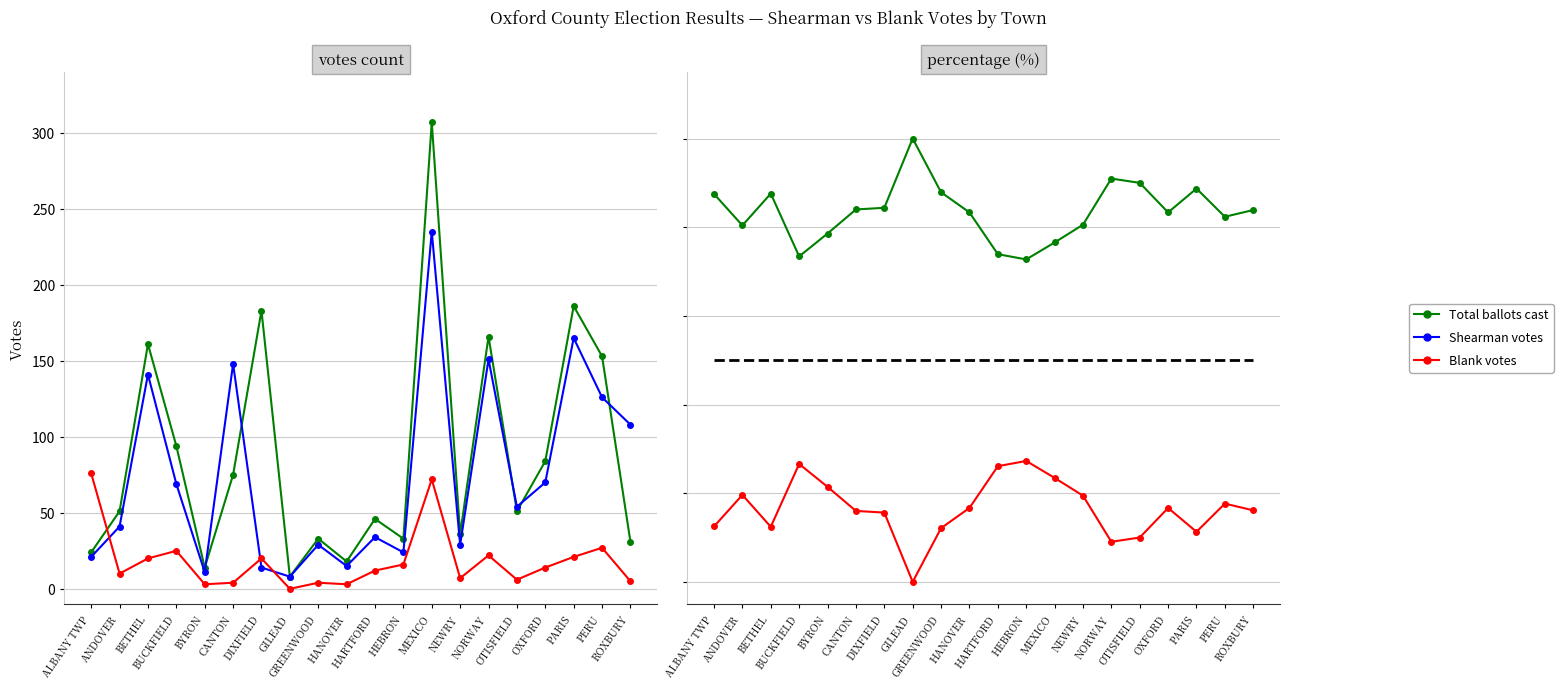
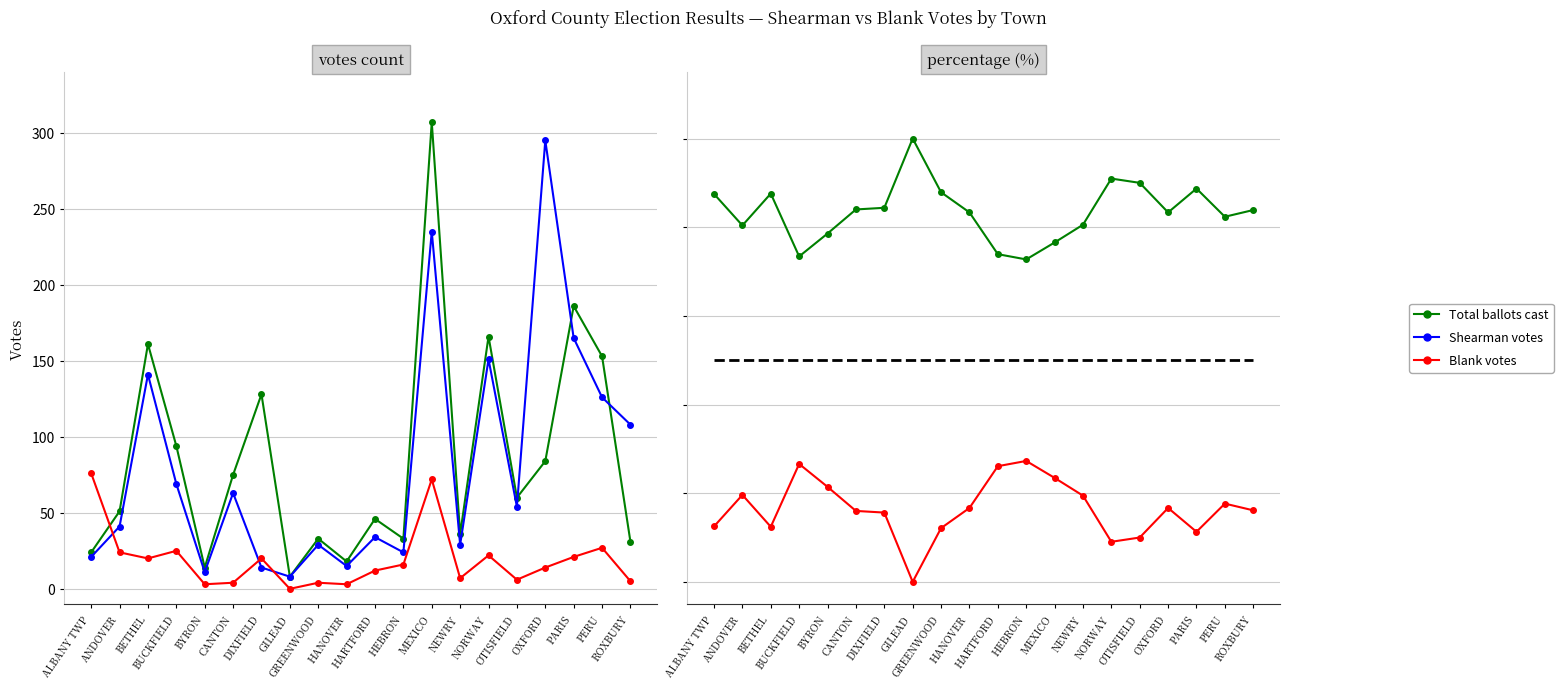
  {
    "votes count": {
      "Total ballots cast": {
        "ALBANY TWP": 24,
        "ANDOVER": 51,
        "BETHEL": 161,
        "BUCKFIELD": 94,
        "BYRON": 14,
        "CANTON": 75,
-       "DIXFIELD": 183,
+       "DIXFIELD": 128,
        "GREENWOOD": 33,
        "HANOVER": 18,
        "HARTFORD": 46,
        "HEBRON": 33,
        "MEXICO": 307,
        "NEWRY": 36,
        "NORWAY": 166,
-       "OTISFIELD": 51,
+       "OTISFIELD": 60,
        "OXFORD": 84,
        "PARIS": 186,
        "PERU": 153,
        "ROXBURY": 31
      },
      "Shearman votes": {
        "ALBANY TWP": 21,
        "ANDOVER": 41,
        "BETHEL": 141,
        "BUCKFIELD": 69,
        "BYRON": 11,
-       "CANTON": 148,
+       "CANTON": 63,
        "DIXFIELD": 14,
        "GREENWOOD": 29,
        "HANOVER": 15,
        "HARTFORD": 34,
        "HEBRON": 24,
        "MEXICO": 235,
        "NEWRY": 29,
        "NORWAY": 151,
        "OTISFIELD": 54,
-       "OXFORD": 70,
+       "OXFORD": 295,
        "PARIS": 165,
        "PERU": 126,
        "ROXBURY": 108
      },
      "Blank votes": {
        "ALBANY TWP": 76,
-       "ANDOVER": 10,
+       "ANDOVER": 24,
        "BETHEL": 20,
        "BUCKFIELD": 25,
        "BYRON": 3,
        "CANTON": 4,
        "DIXFIELD": 20,
        "GILEAD": 0,
        "GREENWOOD": 4,
        "HANOVER": 3,
        "HARTFORD": 12,
        "HEBRON": 16,
        "MEXICO": 72,
        "NEWRY": 7,
        "NORWAY": 22,
        "OTISFIELD": 6,
        "OXFORD": 14,
        "PARIS": 21,
        "PERU": 27,
        "ROXBURY": 5
      }
    }
  }
